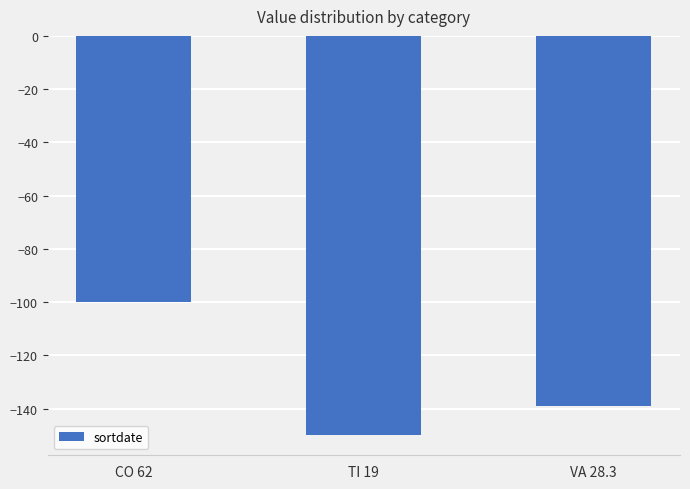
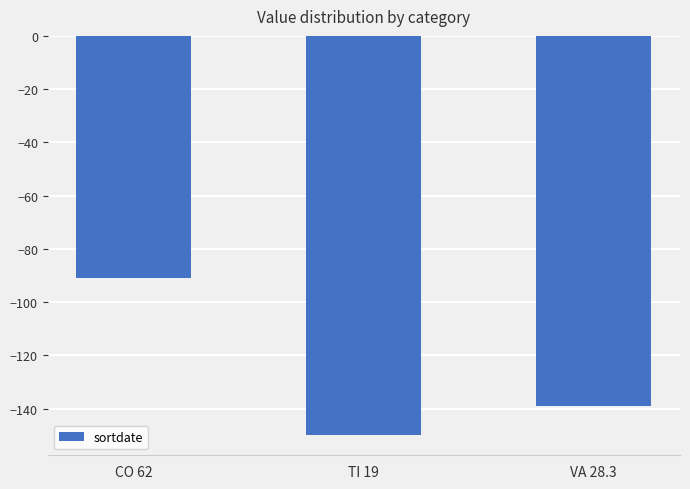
  {
-   "CO 62": -100,
+   "CO 62": -91,
    "TI 19": -150,
    "VA 28.3": -139
  }
